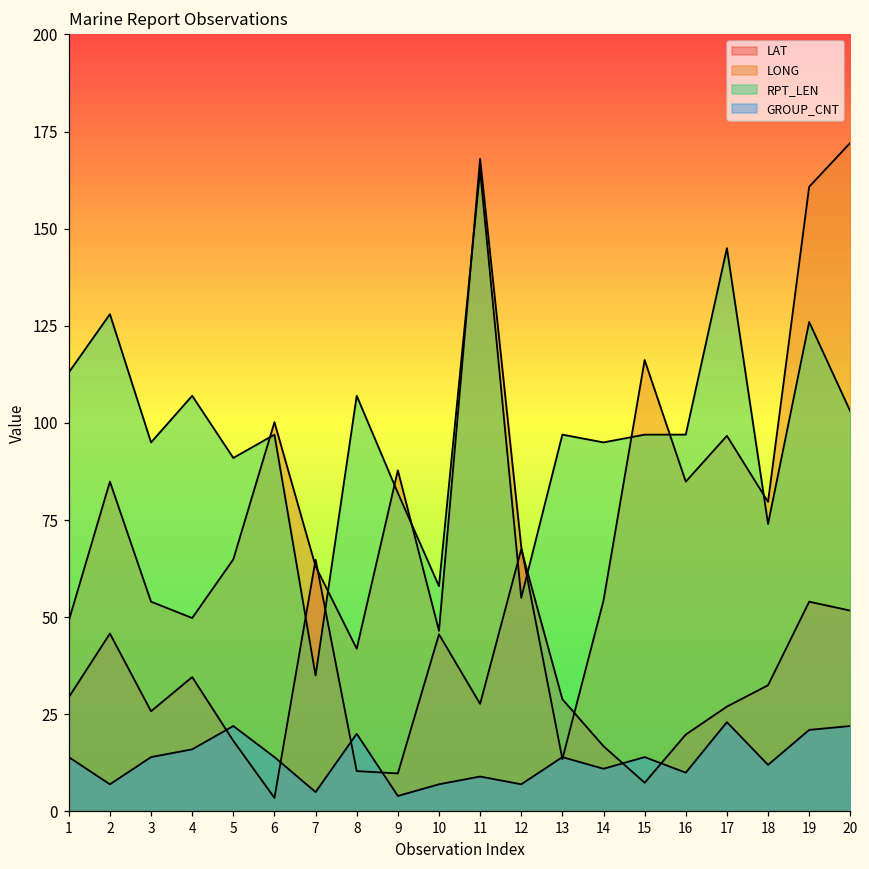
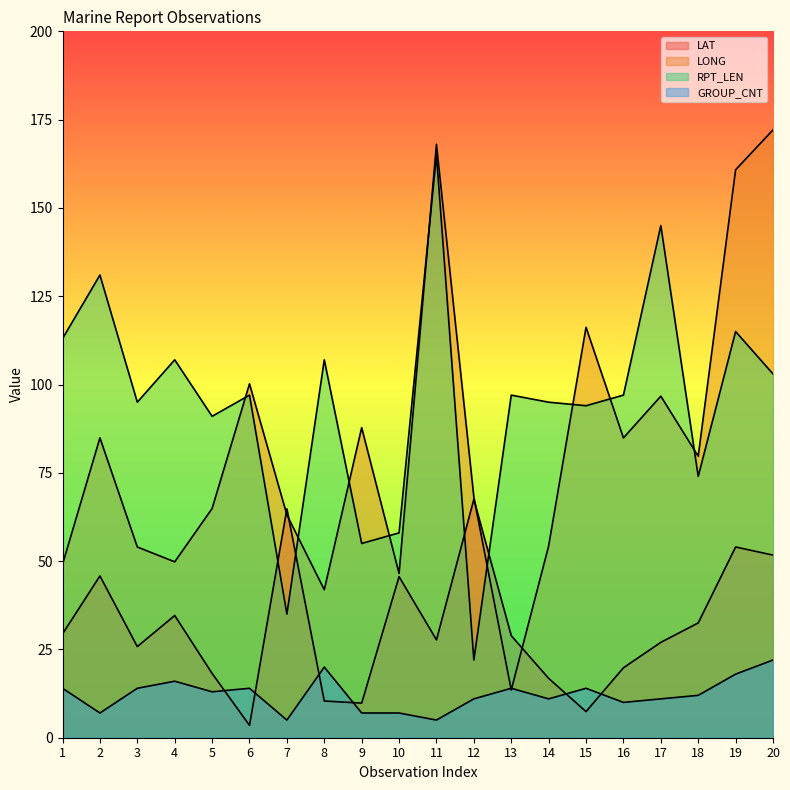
  {
    "RPT_LEN": {
      "1": 113,
-     "2": 128,
+     "2": 131,
      "3": 95,
      "4": 107,
      "5": 91,
      "6": 97,
      "7": 35,
      "8": 107,
-     "9": 82,
+     "9": 55,
      "10": 58,
      "11": 165,
-     "12": 55,
+     "12": 22,
      "13": 97,
      "14": 95,
-     "15": 97,
+     "15": 94,
      "16": 97,
      "17": 145,
      "18": 74,
-     "19": 126,
+     "19": 115,
      "20": 103
    },
    "GROUP_CNT": {
      "1": 14,
      "2": 7,
      "3": 14,
      "4": 16,
-     "5": 22,
+     "5": 13,
      "6": 14,
      "7": 5,
      "8": 20,
-     "9": 4,
+     "9": 7,
      "10": 7,
-     "11": 9,
-     "12": 7,
+     "11": 5,
+     "12": 11,
      "14": 11,
      "15": 14,
      "16": 10,
-     "17": 23,
+     "17": 11,
      "18": 12,
-     "19": 21,
+     "19": 18,
      "20": 22
    }
  }
